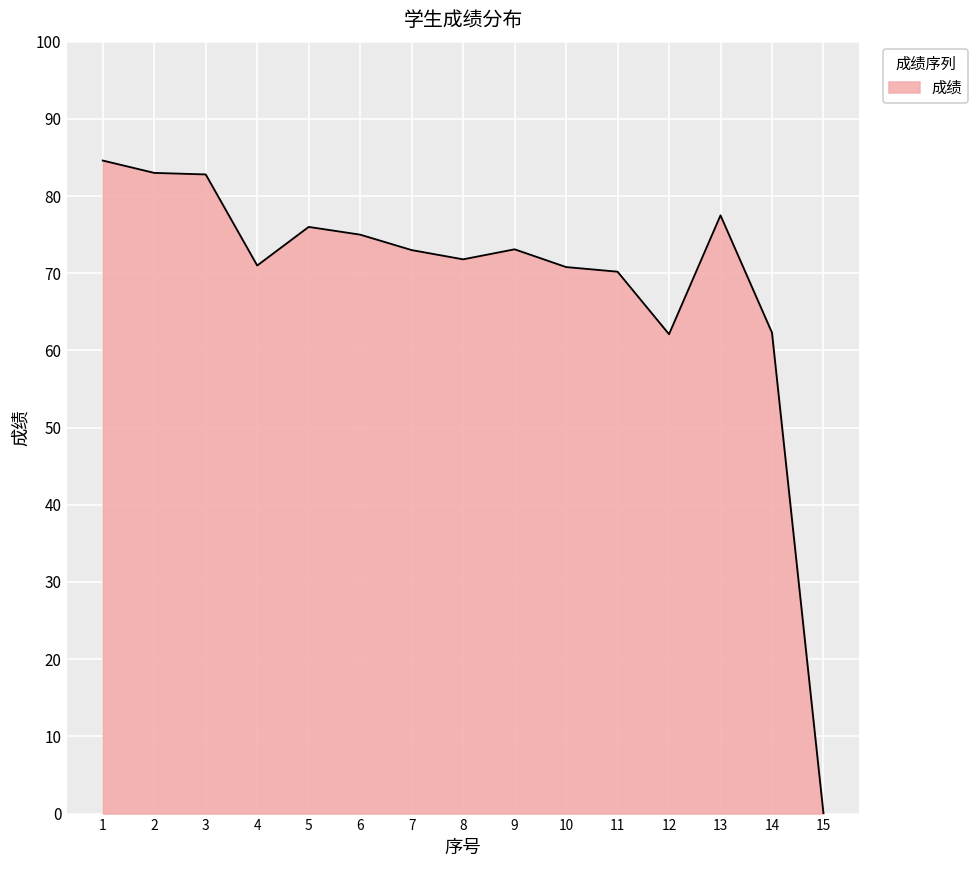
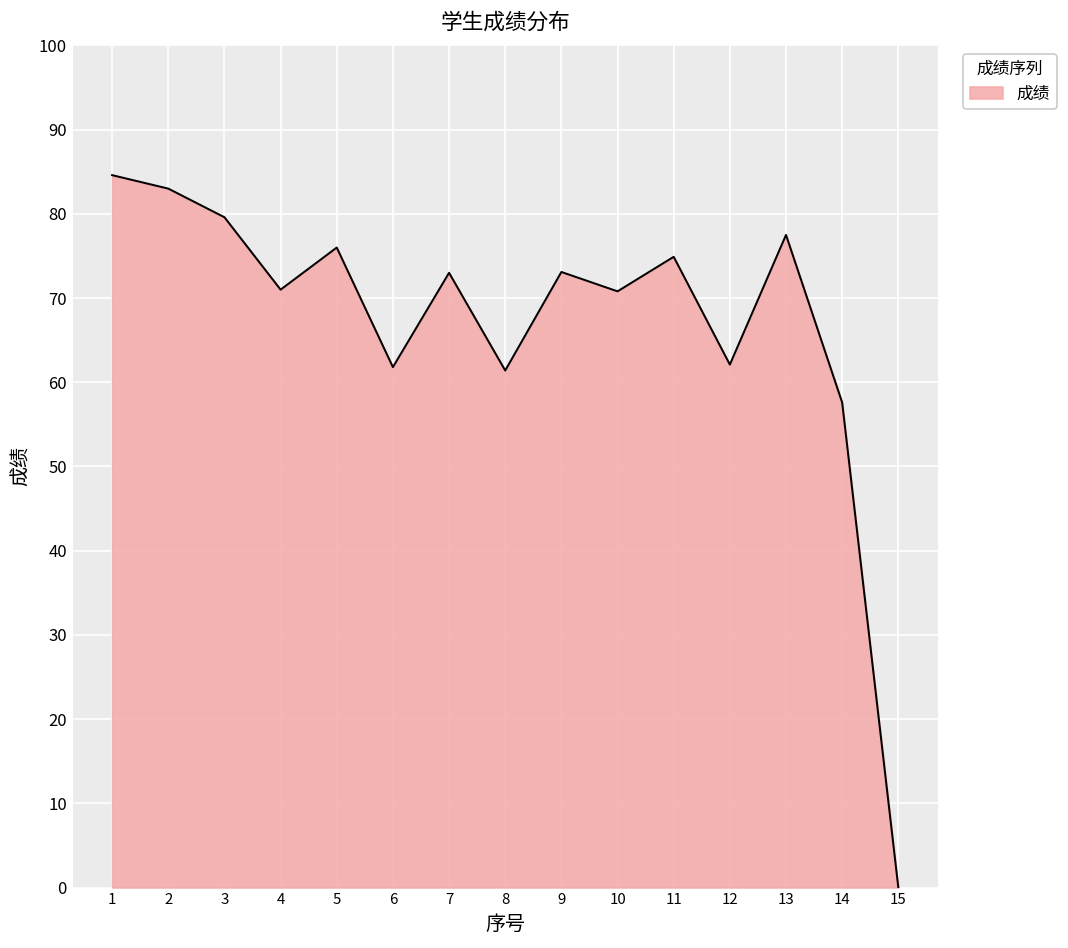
  {
    "1": 85,
    "2": 83,
-   "3": 83,
+   "3": 80,
    "4": 71,
    "5": 76,
-   "6": 75,
+   "6": 62,
    "7": 73,
-   "8": 72,
+   "8": 61,
    "9": 73,
    "10": 71,
-   "11": 70,
+   "11": 75,
    "12": 62,
    "13": 78,
-   "14": 62,
+   "14": 58,
    "15": 0
  }
